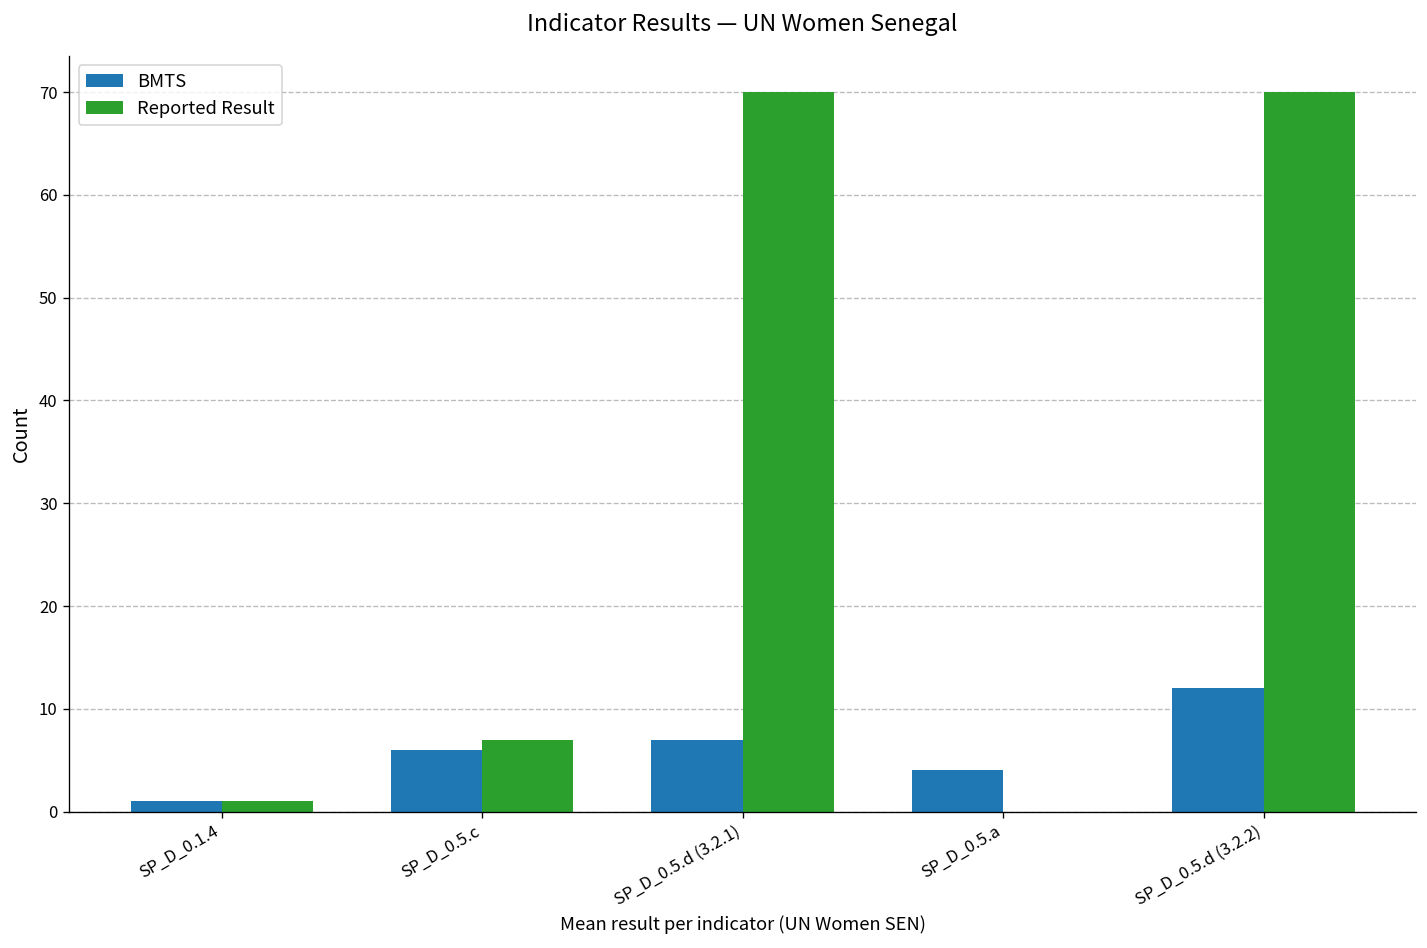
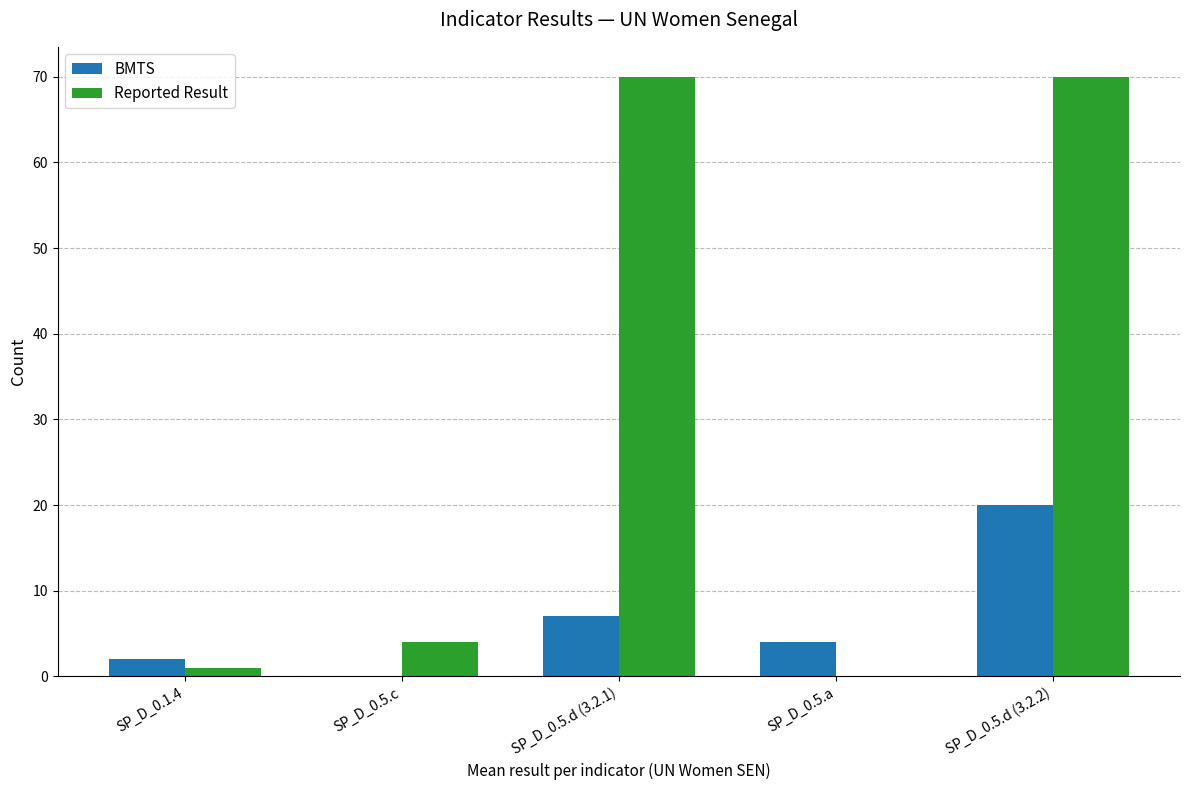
  {
    "BMTS": {
-     "SP_D_0.1.4": 1,
-     "SP_D_0.5.c": 6,
+     "SP_D_0.1.4": 2,
+     "SP_D_0.5.c": 0,
      "SP_D_0.5.d (3.2.1)": 7,
      "SP_D_0.5.a": 4,
-     "SP_D_0.5.d (3.2.2)": 12
+     "SP_D_0.5.d (3.2.2)": 20
    },
    "Reported Result": {
      "SP_D_0.1.4": 1,
-     "SP_D_0.5.c": 7,
+     "SP_D_0.5.c": 4,
      "SP_D_0.5.d (3.2.1)": 70,
      "SP_D_0.5.a": 0,
      "SP_D_0.5.d (3.2.2)": 70
    }
  }
